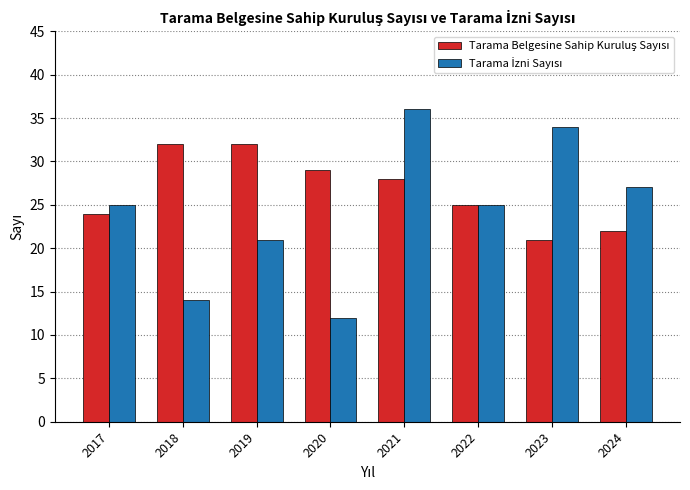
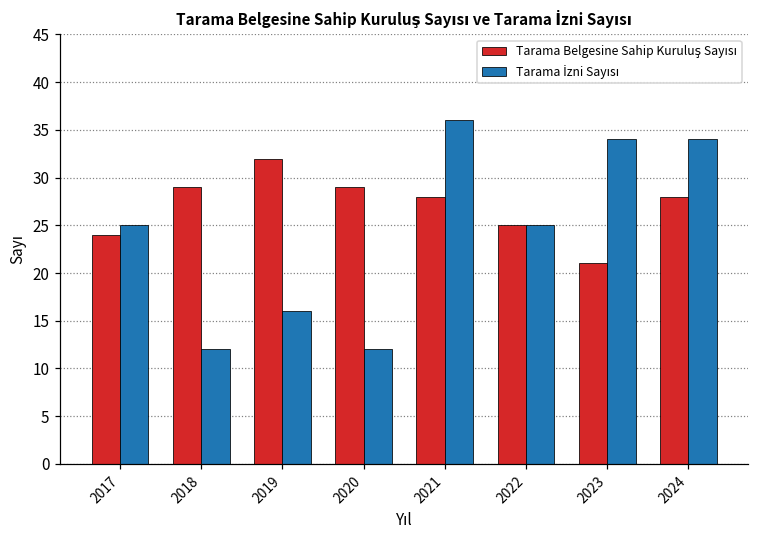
  {
    "Tarama Belgesine Sahip Kuruluş Sayısı": {
      "2017": 24,
-     "2018": 32,
+     "2018": 29,
      "2019": 32,
      "2020": 29,
      "2021": 28,
      "2022": 25,
      "2023": 21,
-     "2024": 22
+     "2024": 28
    },
    "Tarama İzni Sayısı": {
      "2017": 25,
-     "2018": 14,
-     "2019": 21,
+     "2018": 12,
+     "2019": 16,
      "2020": 12,
      "2021": 36,
      "2022": 25,
      "2023": 34,
-     "2024": 27
+     "2024": 34
    }
  }
